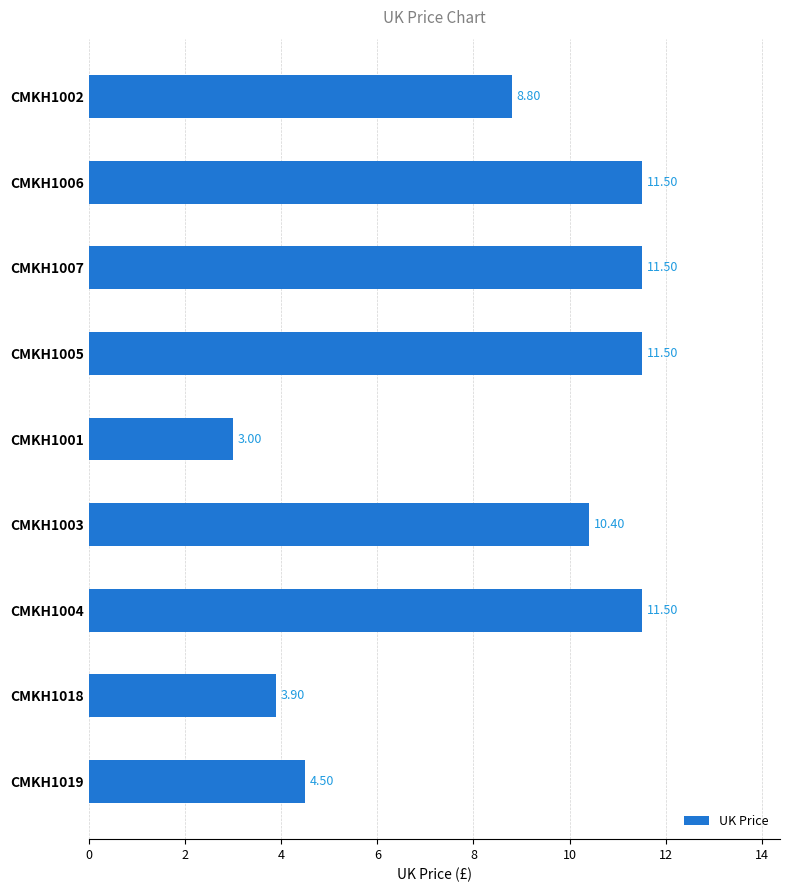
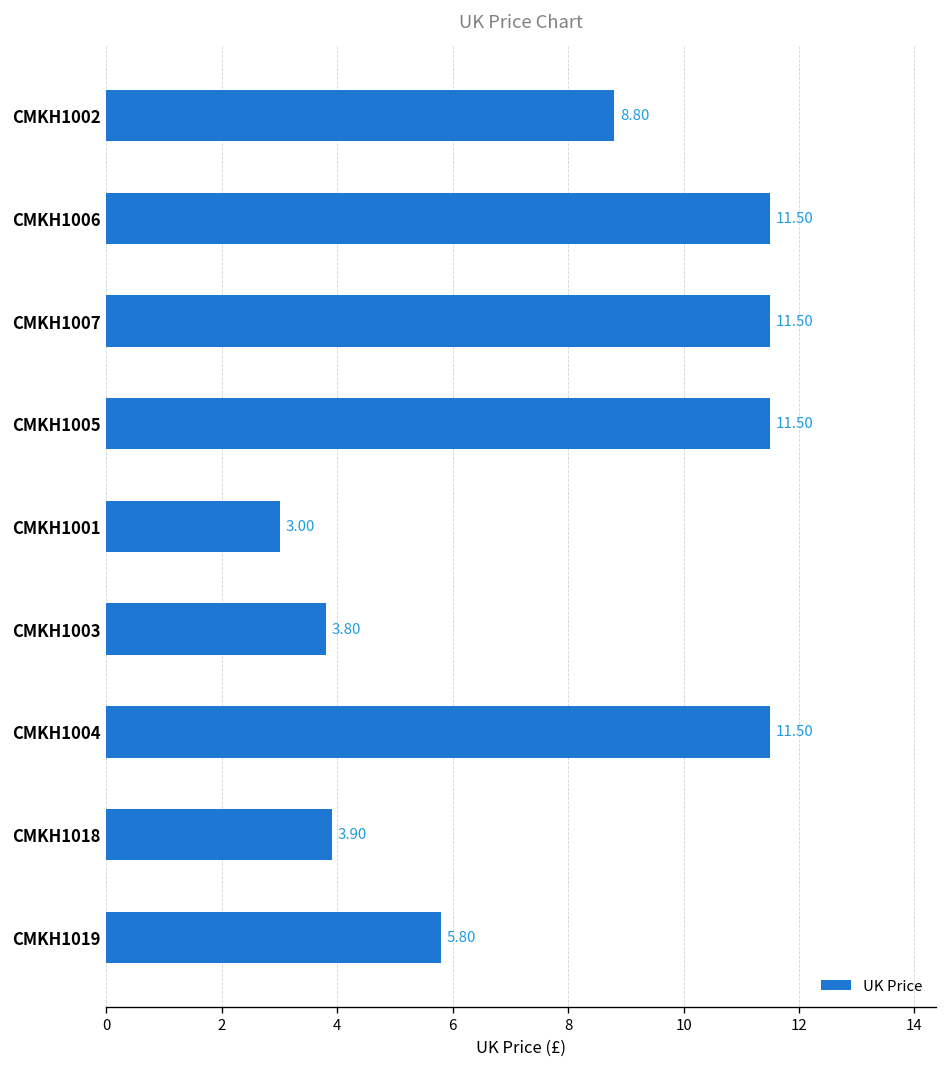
  {
    "CMKH1002": 8.80,
    "CMKH1006": 11.50,
    "CMKH1007": 11.50,
    "CMKH1005": 11.50,
    "CMKH1001": 3.00,
-   "CMKH1003": 10.40,
+   "CMKH1003": 3.80,
    "CMKH1004": 11.50,
    "CMKH1018": 3.90,
-   "CMKH1019": 4.50
+   "CMKH1019": 5.80
  }
